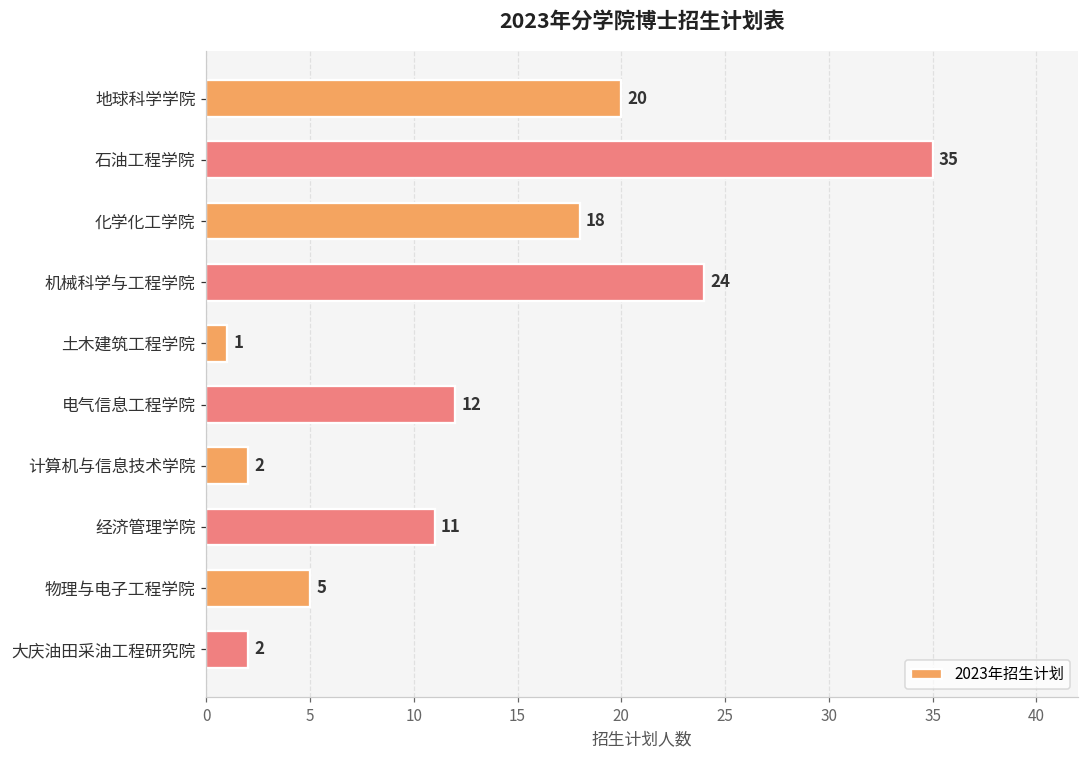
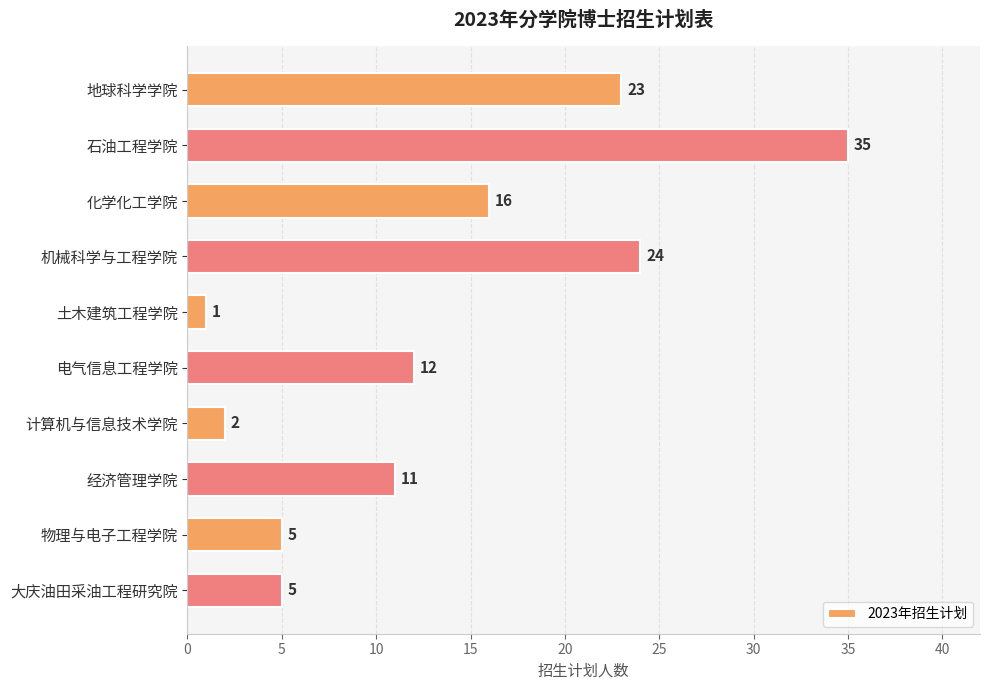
  {
-   "地球科学学院": 20,
+   "地球科学学院": 23,
    "石油工程学院": 35,
-   "化学化工学院": 18,
+   "化学化工学院": 16,
    "机械科学与工程学院": 24,
    "土木建筑工程学院": 1,
    "电气信息工程学院": 12,
    "计算机与信息技术学院": 2,
    "经济管理学院": 11,
    "物理与电子工程学院": 5,
-   "大庆油田采油工程研究院": 2
+   "大庆油田采油工程研究院": 5
  }
